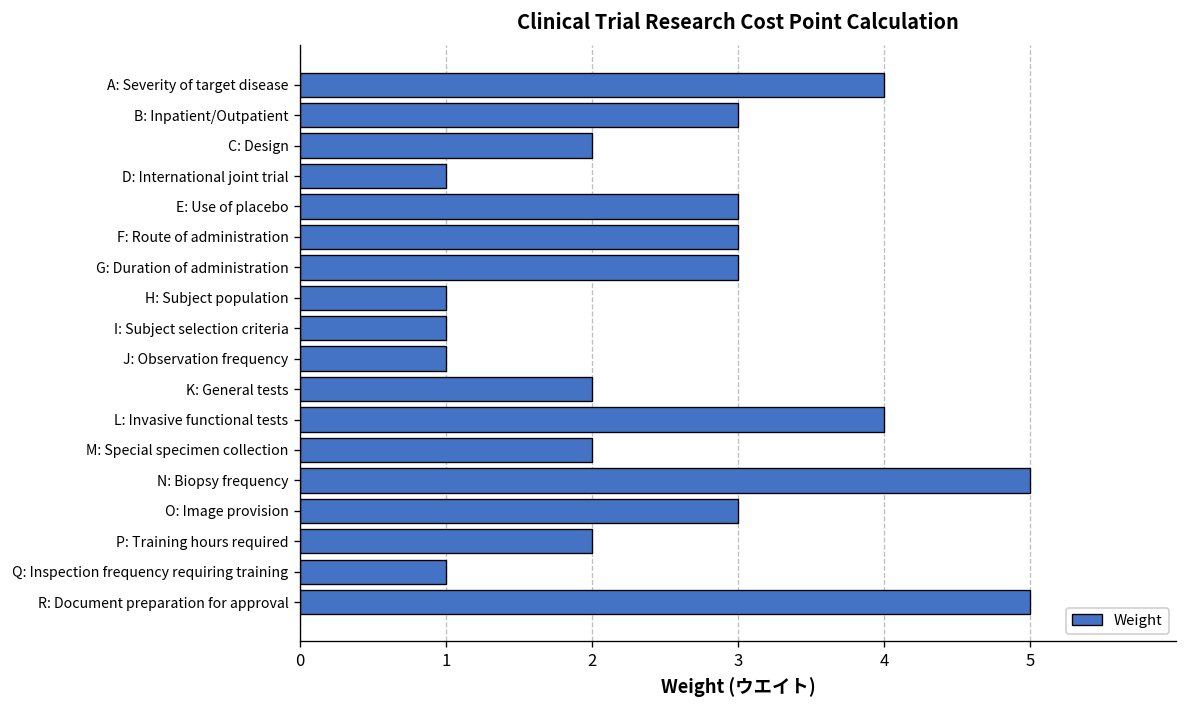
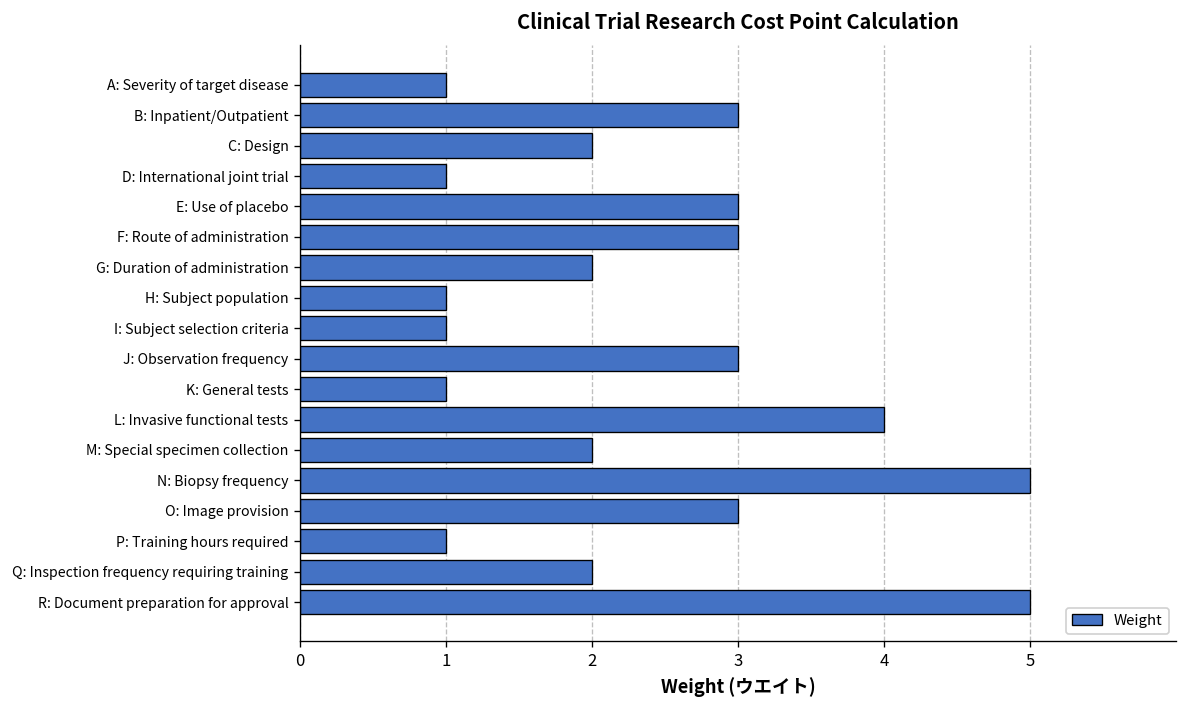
  {
-   "A: Severity of target disease": 4,
+   "A: Severity of target disease": 1,
    "B: Inpatient/Outpatient": 3,
    "C: Design": 2,
    "D: International joint trial": 1,
    "E: Use of placebo": 3,
    "F: Route of administration": 3,
-   "G: Duration of administration": 3,
+   "G: Duration of administration": 2,
    "H: Subject population": 1,
    "I: Subject selection criteria": 1,
-   "J: Observation frequency": 1,
-   "K: General tests": 2,
+   "J: Observation frequency": 3,
+   "K: General tests": 1,
    "L: Invasive functional tests": 4,
    "M: Special specimen collection": 2,
    "N: Biopsy frequency": 5,
    "O: Image provision": 3,
-   "P: Training hours required": 2,
-   "Q: Inspection frequency requiring training": 1,
+   "P: Training hours required": 1,
+   "Q: Inspection frequency requiring training": 2,
    "R: Document preparation for approval": 5
  }
